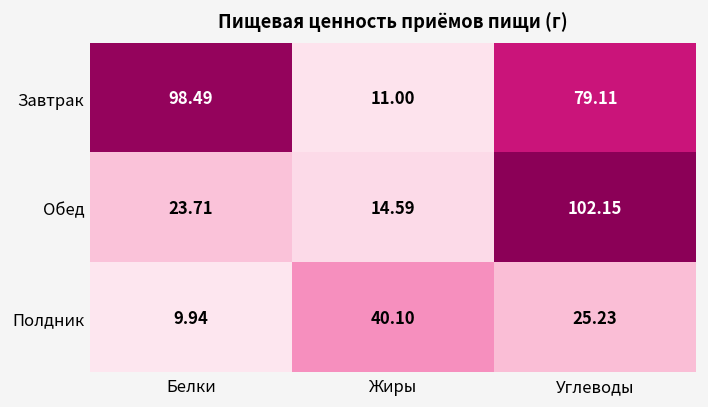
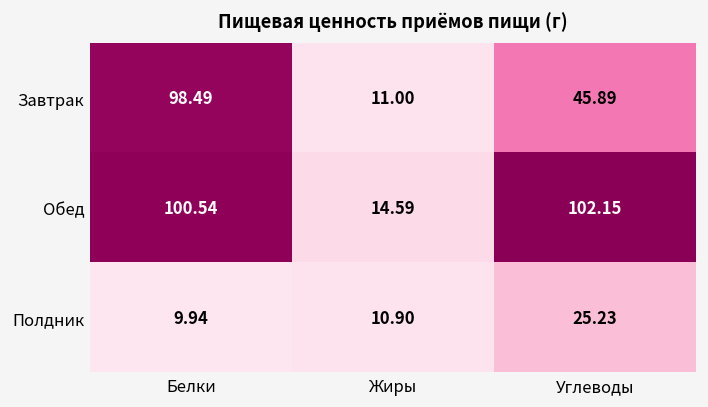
  {
    "Завтрак": {
      "Белки": 98.49,
      "Жиры": 11.00,
-     "Углеводы": 79.11
+     "Углеводы": 45.89
    },
    "Обед": {
-     "Белки": 23.71,
+     "Белки": 100.54,
      "Жиры": 14.59,
      "Углеводы": 102.15
    },
    "Полдник": {
      "Белки": 9.94,
-     "Жиры": 40.10,
+     "Жиры": 10.90,
      "Углеводы": 25.23
    }
  }
